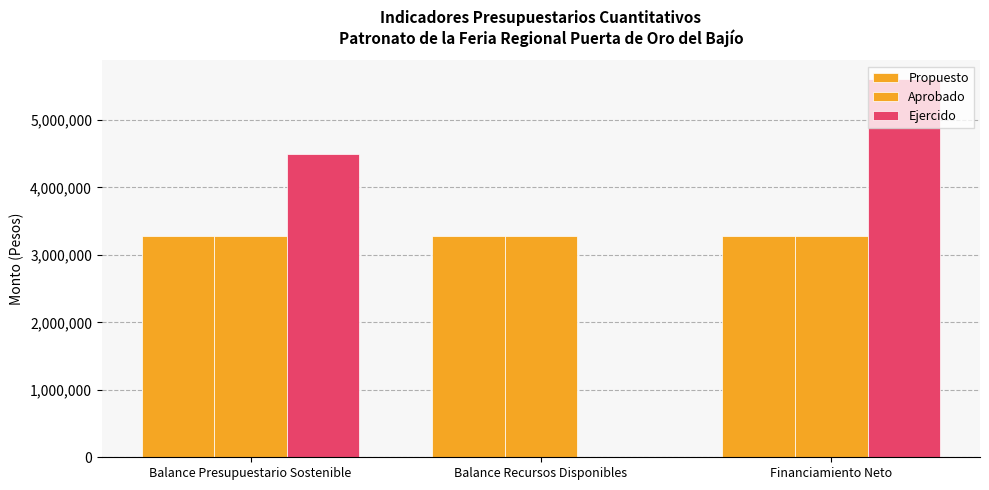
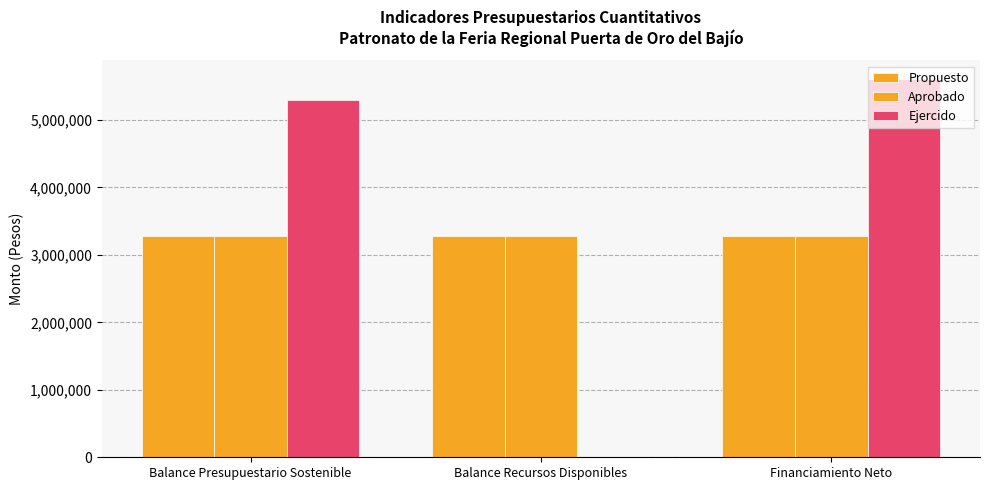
  {
    "Ejercido": {
-     "Balance Presupuestario Sostenible": "4,500,000",
+     "Balance Presupuestario Sostenible": "5,300,000",
      "Balance Recursos Disponibles": "0"
    }
  }
